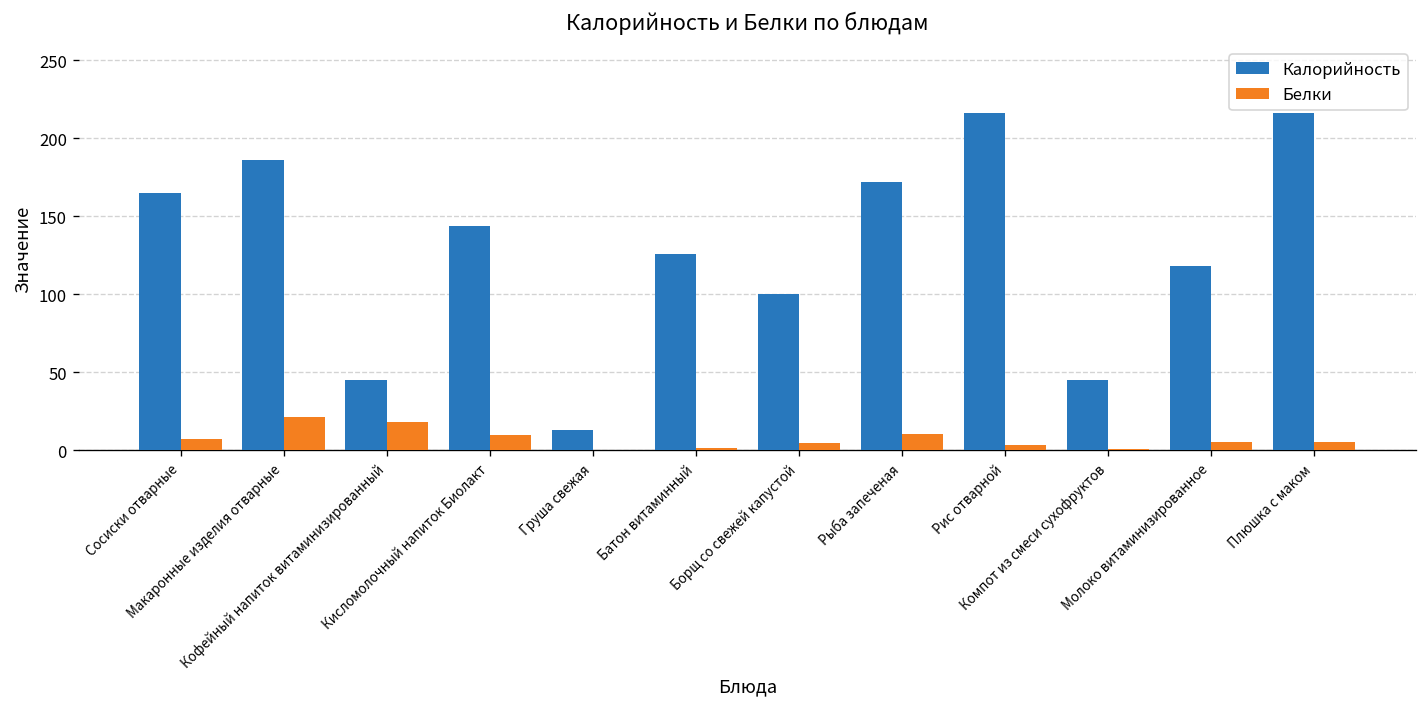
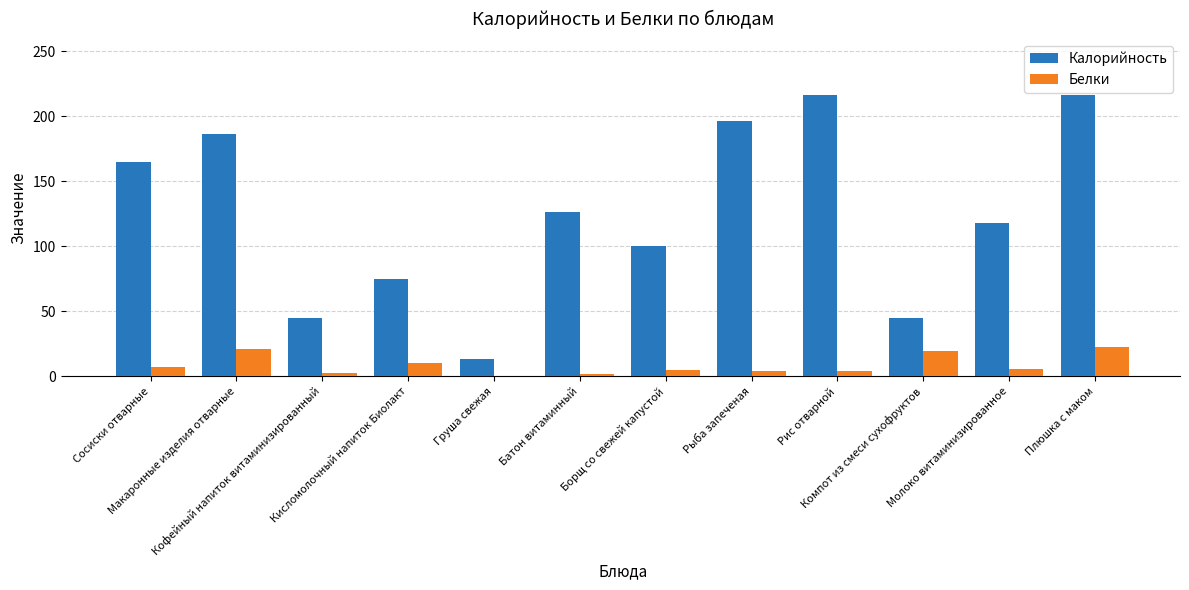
  {
    "Калорийность": {
      "Сосиски отварные": 165,
      "Макаронные изделия отварные": 186,
      "Кофейный напиток витаминизированный": 45,
-     "Кисломолочный напиток Биолакт": 144,
+     "Кисломолочный напиток Биолакт": 75,
      "Груша свежая": 13,
      "Батон витаминный": 126,
      "Борщ со свежей капустой": 100,
-     "Рыба запеченая": 172,
+     "Рыба запеченая": 196,
      "Рис отварной": 216,
      "Компот из смеси сухофруктов": 45,
      "Молоко витаминизированное": 118,
      "Плюшка с маком": 216
    },
    "Белки": {
      "Сосиски отварные": 7,
      "Макаронные изделия отварные": 21,
-     "Кофейный напиток витаминизированный": 18,
+     "Кофейный напиток витаминизированный": 2,
      "Кисломолочный напиток Биолакт": 10,
      "Борщ со свежей капустой": 5,
-     "Рыба запеченая": 11,
+     "Рыба запеченая": 4,
      "Рис отварной": 4,
-     "Компот из смеси сухофруктов": 1,
+     "Компот из смеси сухофруктов": 19,
      "Молоко витаминизированное": 6,
-     "Плюшка с маком": 5
+     "Плюшка с маком": 22
    }
  }
